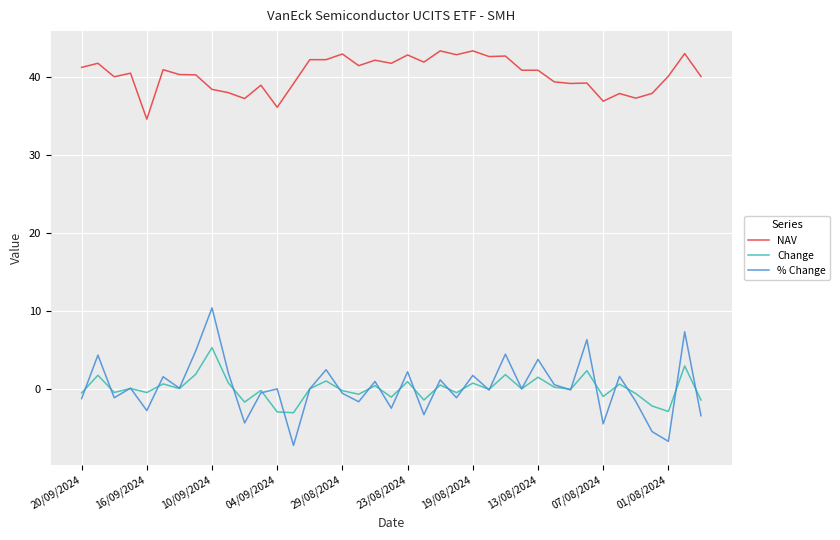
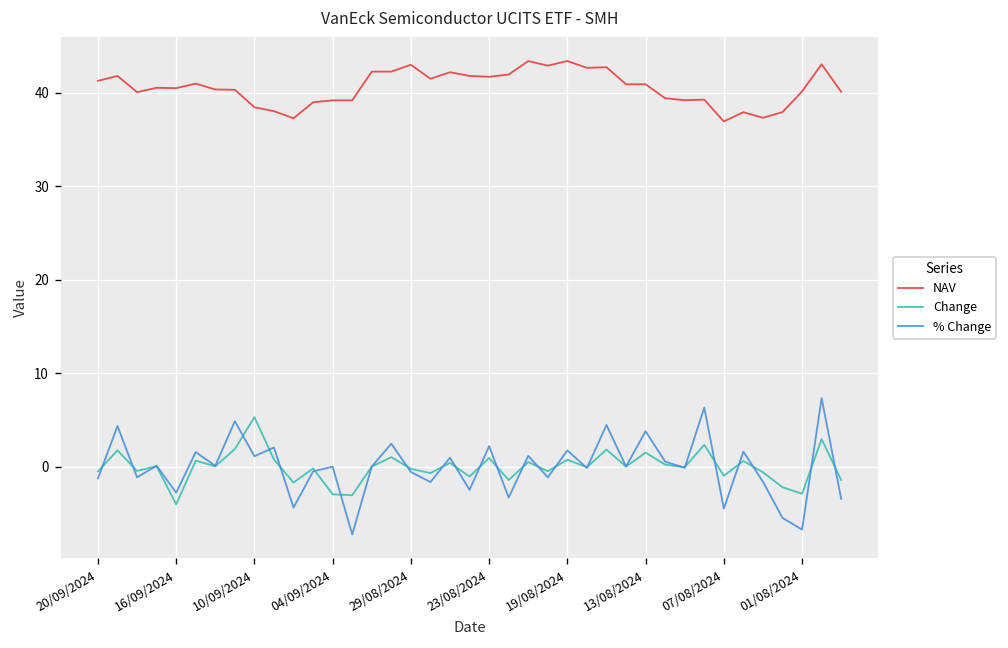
  {
    "NAV": {
      "20/09/2024": 41,
-     "16/09/2024": 35,
+     "16/09/2024": 41,
      "10/09/2024": 38,
-     "04/09/2024": 36,
+     "04/09/2024": 39,
      "29/08/2024": 43,
-     "23/08/2024": 43,
+     "23/08/2024": 42,
      "19/08/2024": 43,
      "13/08/2024": 41,
      "07/08/2024": 37,
      "01/08/2024": 40
    },
    "Change": {
      "20/09/2024": -1,
-     "16/09/2024": 0,
+     "16/09/2024": -4,
      "10/09/2024": 5,
      "04/09/2024": -3,
      "29/08/2024": 0,
      "23/08/2024": 1,
      "19/08/2024": 1,
      "13/08/2024": 1,
      "07/08/2024": -1,
      "01/08/2024": -3
    },
    "% Change": {
      "20/09/2024": -1,
      "16/09/2024": -3,
-     "10/09/2024": 10,
+     "10/09/2024": 1,
      "04/09/2024": 0,
      "29/08/2024": -1,
      "23/08/2024": 2,
      "19/08/2024": 2,
      "13/08/2024": 4,
      "07/08/2024": -5,
      "01/08/2024": -7
    }
  }
